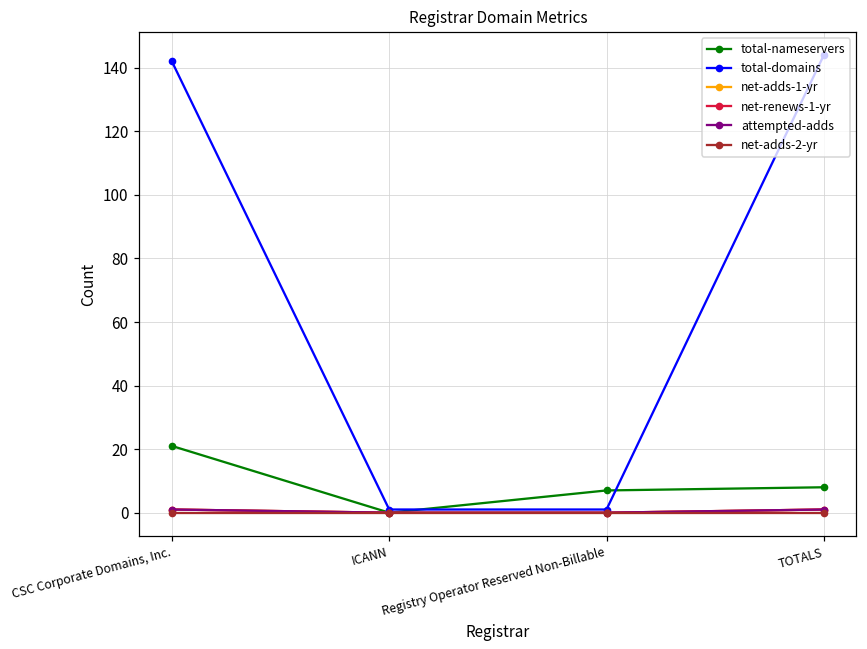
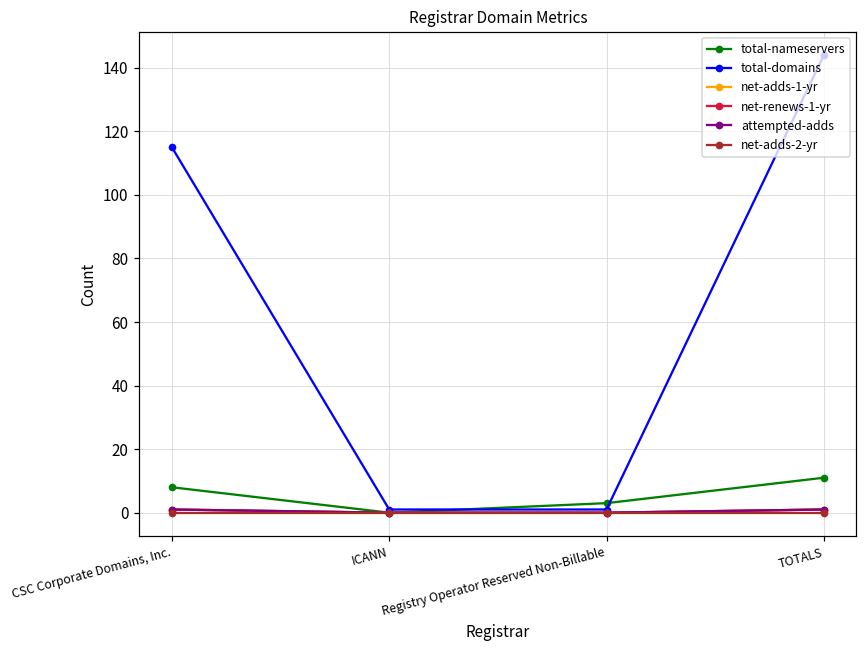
  {
    "total-nameservers": {
-     "CSC Corporate Domains, Inc.": 21,
-     "Registry Operator Reserved Non-Billable": 7,
-     "TOTALS": 8
+     "CSC Corporate Domains, Inc.": 8,
+     "Registry Operator Reserved Non-Billable": 3,
+     "TOTALS": 11
    },
    "total-domains": {
-     "CSC Corporate Domains, Inc.": 142,
+     "CSC Corporate Domains, Inc.": 115,
      "ICANN": 1,
      "Registry Operator Reserved Non-Billable": 1
    },
    "attempted-adds": {
      "CSC Corporate Domains, Inc.": 1,
      "TOTALS": 1
    },
    "net-adds-2-yr": {
      "CSC Corporate Domains, Inc.": 0,
      "TOTALS": 0
    }
  }
